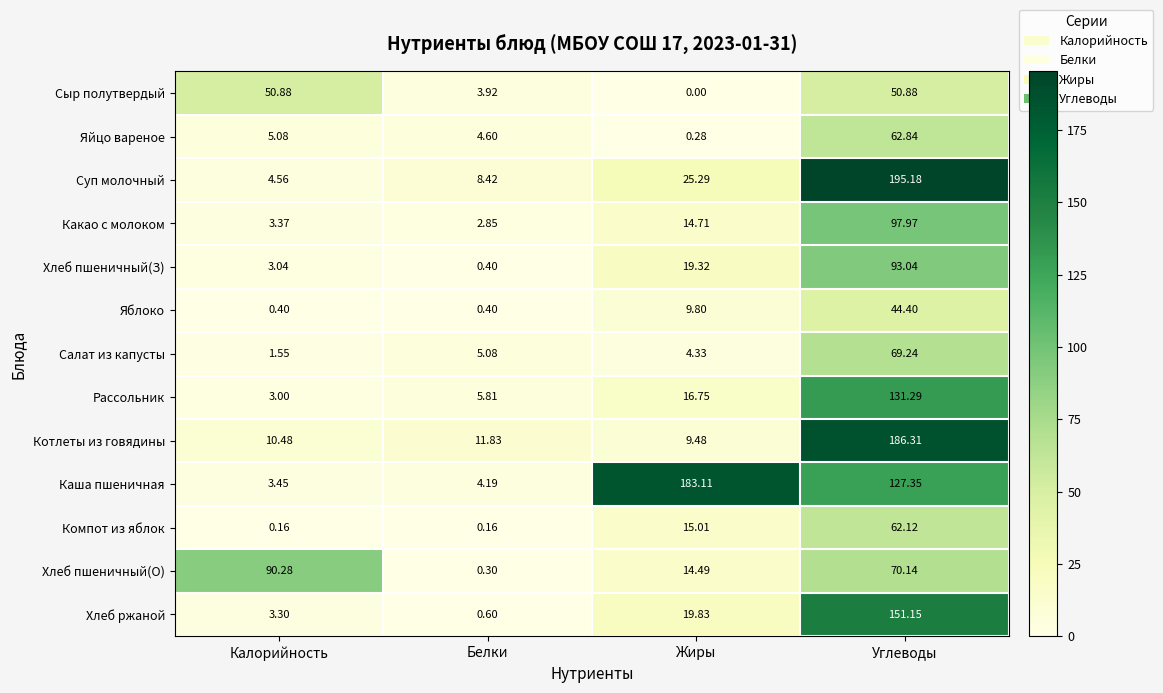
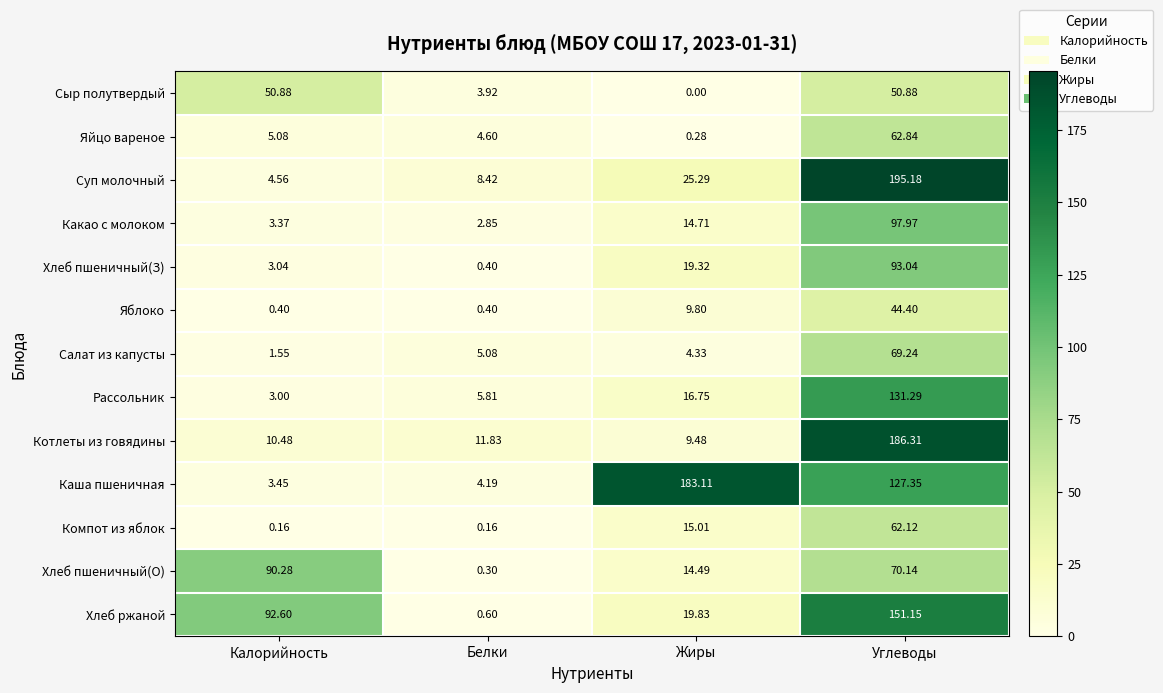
  {
    "Сыр полутвердый": {
      "Калорийность": 50.88,
      "Белки": 3.92,
      "Жиры": 0.00,
      "Углеводы": 50.88
    },
    "Яйцо вареное": {
      "Калорийность": 5.08,
      "Белки": 4.60,
      "Жиры": 0.28,
      "Углеводы": 62.84
    },
    "Суп молочный": {
      "Калорийность": 4.56,
      "Белки": 8.42,
      "Жиры": 25.29,
      "Углеводы": 195.18
    },
    "Какао с молоком": {
      "Калорийность": 3.37,
      "Белки": 2.85,
      "Жиры": 14.71,
      "Углеводы": 97.97
    },
    "Хлеб пшеничный(З)": {
      "Калорийность": 3.04,
      "Белки": 0.40,
      "Жиры": 19.32,
      "Углеводы": 93.04
    },
    "Яблоко": {
      "Калорийность": 0.40,
      "Белки": 0.40,
      "Жиры": 9.80,
      "Углеводы": 44.40
    },
    "Салат из капусты": {
      "Калорийность": 1.55,
      "Белки": 5.08,
      "Жиры": 4.33,
      "Углеводы": 69.24
    },
    "Рассольник": {
      "Калорийность": 3.00,
      "Белки": 5.81,
      "Жиры": 16.75,
      "Углеводы": 131.29
    },
    "Котлеты из говядины": {
      "Калорийность": 10.48,
      "Белки": 11.83,
      "Жиры": 9.48,
      "Углеводы": 186.31
    },
    "Каша пшеничная": {
      "Калорийность": 3.45,
      "Белки": 4.19,
      "Жиры": 183.11,
      "Углеводы": 127.35
    },
    "Компот из яблок": {
      "Калорийность": 0.16,
      "Белки": 0.16,
      "Жиры": 15.01,
      "Углеводы": 62.12
    },
    "Хлеб пшеничный(О)": {
      "Калорийность": 90.28,
      "Белки": 0.30,
      "Жиры": 14.49,
      "Углеводы": 70.14
    },
    "Хлеб ржаной": {
-     "Калорийность": 3.30,
+     "Калорийность": 92.60,
      "Белки": 0.60,
      "Жиры": 19.83,
      "Углеводы": 151.15
    }
  }
